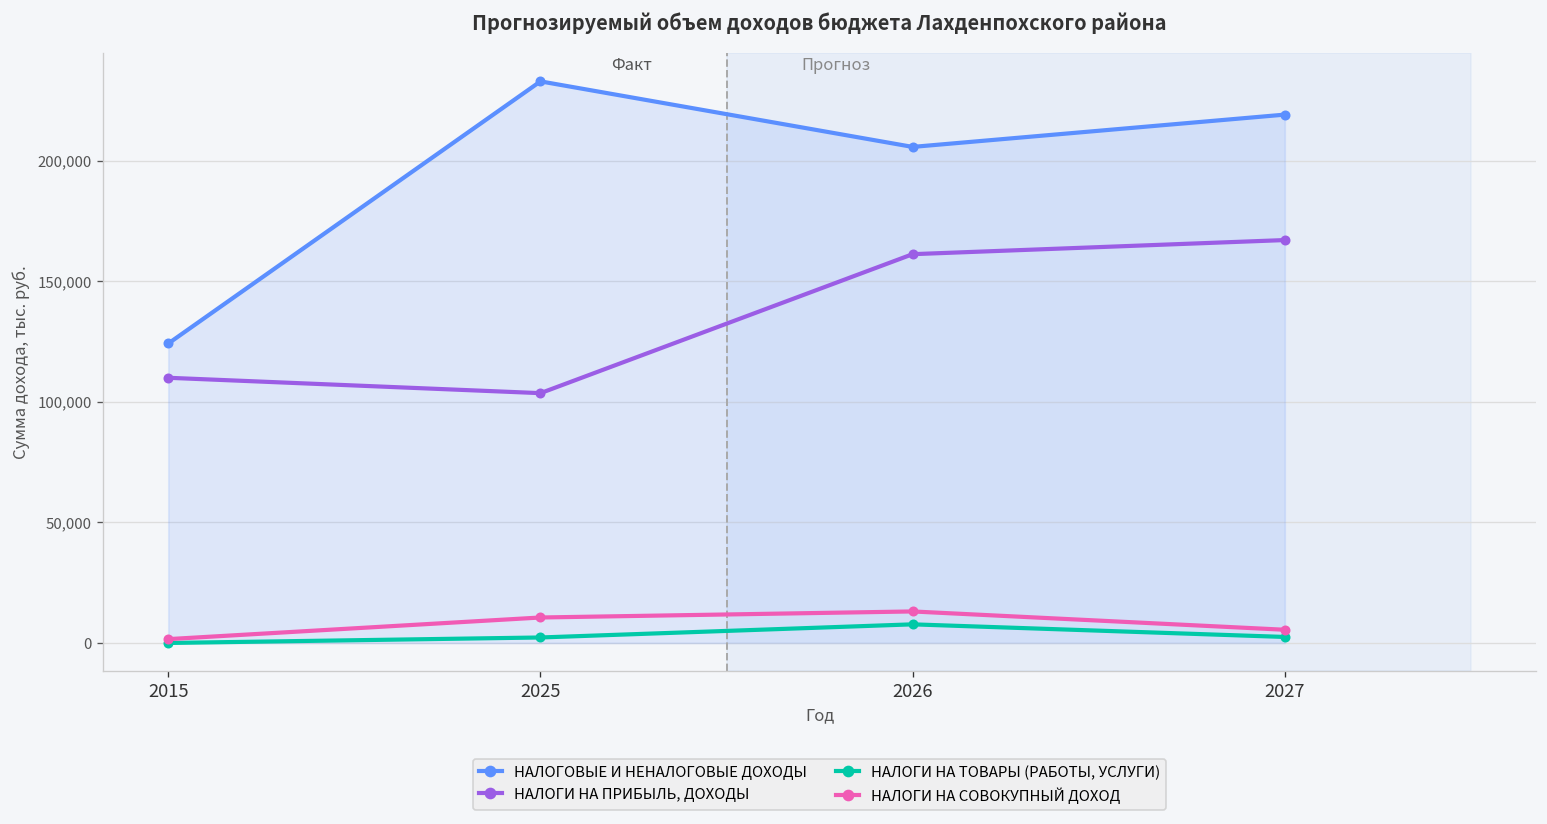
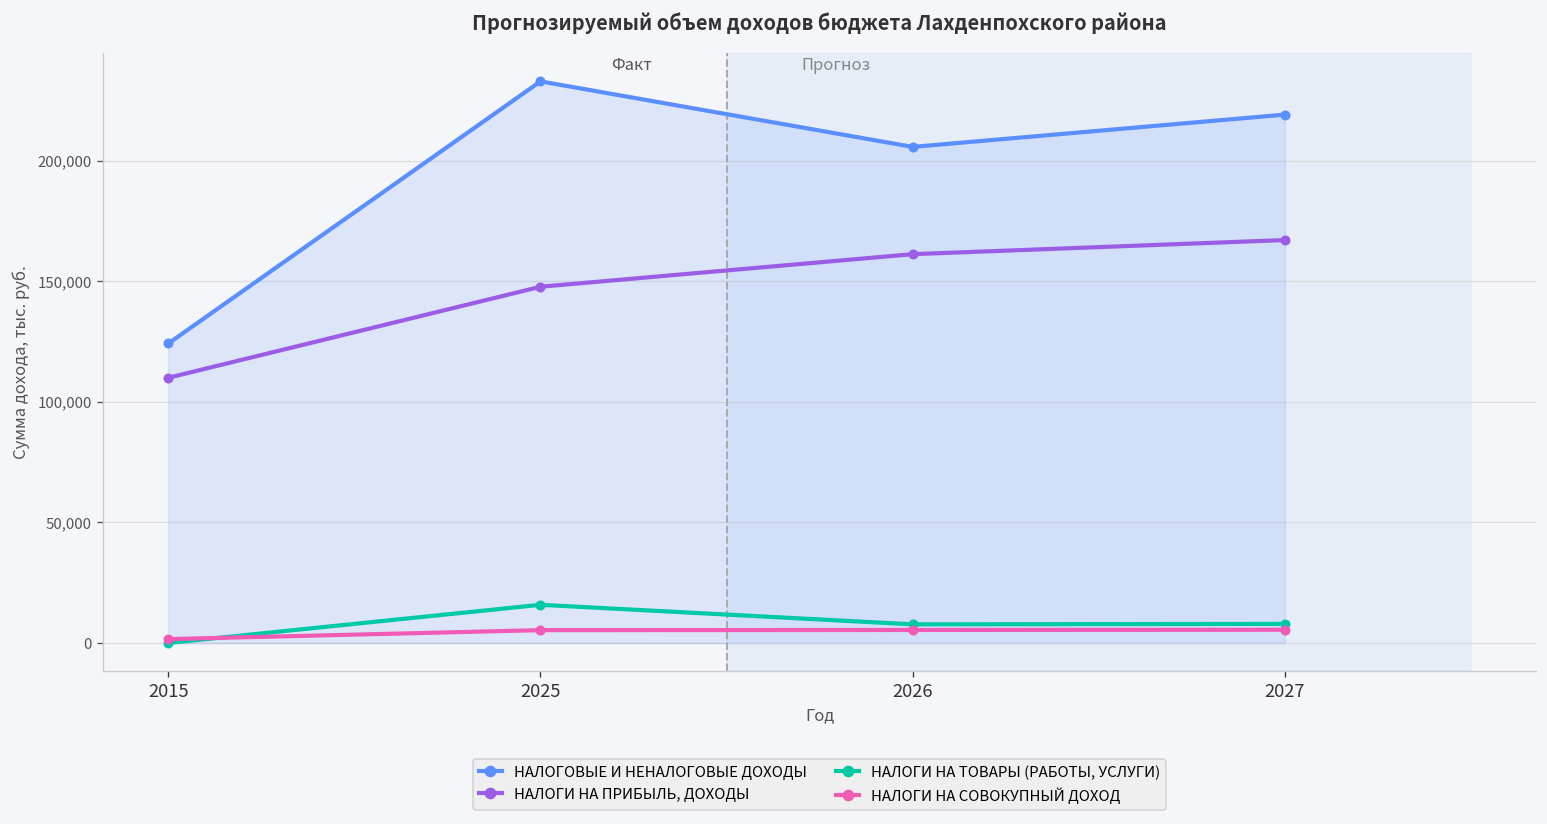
  {
    "НАЛОГОВЫЕ И НЕНАЛОГОВЫЕ ДОХОДЫ": {
      "2015": "124,000",
      "2025": "233,000",
      "2026": "206,000",
      "2027": "219,000"
    },
    "НАЛОГИ НА ПРИБЫЛЬ, ДОХОДЫ": {
      "2015": "110,000",
-     "2025": "104,000",
+     "2025": "148,000",
      "2026": "161,000",
      "2027": "167,000"
    },
    "НАЛОГИ НА ТОВАРЫ (РАБОТЫ, УСЛУГИ)": {
      "2015": "0",
-     "2025": "2,000",
+     "2025": "16,000",
      "2026": "8,000",
-     "2027": "2,000"
+     "2027": "8,000"
    },
    "НАЛОГИ НА СОВОКУПНЫЙ ДОХОД": {
      "2015": "2,000",
-     "2025": "11,000",
-     "2026": "13,000",
+     "2025": "5,000",
+     "2026": "5,000",
      "2027": "5,000"
    }
  }
